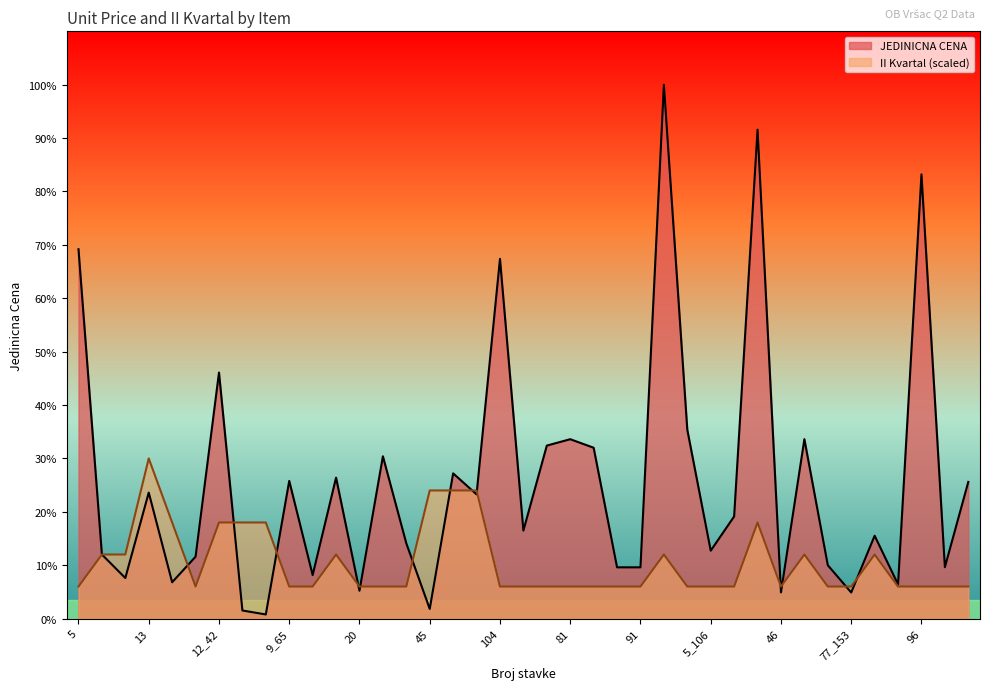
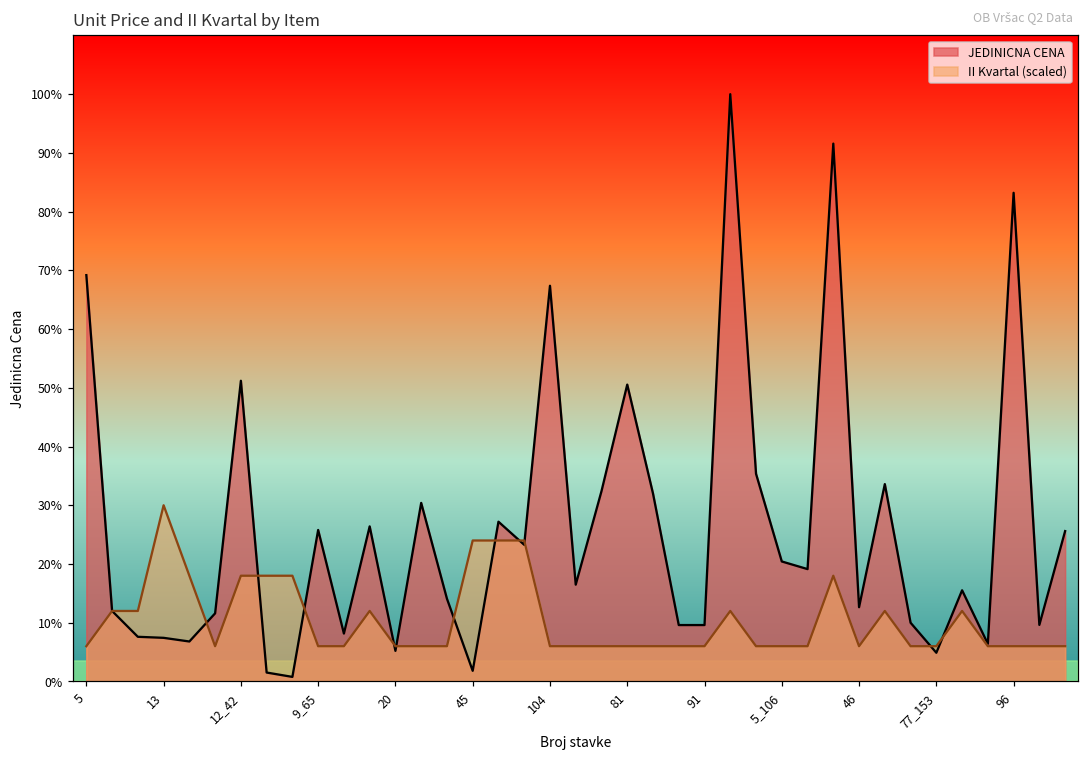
  {
    "JEDINICNA CENA": {
      "5": "69%",
-     "13": "24%",
-     "12_42": "46%",
+     "13": "7%",
+     "12_42": "51%",
      "9_65": "26%",
      "20": "5%",
      "104": "67%",
-     "81": "34%",
+     "81": "51%",
      "91": "10%",
-     "5_106": "13%",
-     "46": "5%",
+     "5_106": "20%",
+     "46": "13%",
      "77_153": "5%",
      "96": "83%"
    },
    "II Kvartal (scaled)": {
      "5": "6%",
      "13": "30%",
      "12_42": "18%",
      "9_65": "6%",
      "20": "6%",
      "45": "24%",
      "104": "6%",
      "81": "6%",
      "91": "6%",
      "5_106": "6%",
      "46": "6%",
      "77_153": "6%",
      "96": "6%"
    }
  }
